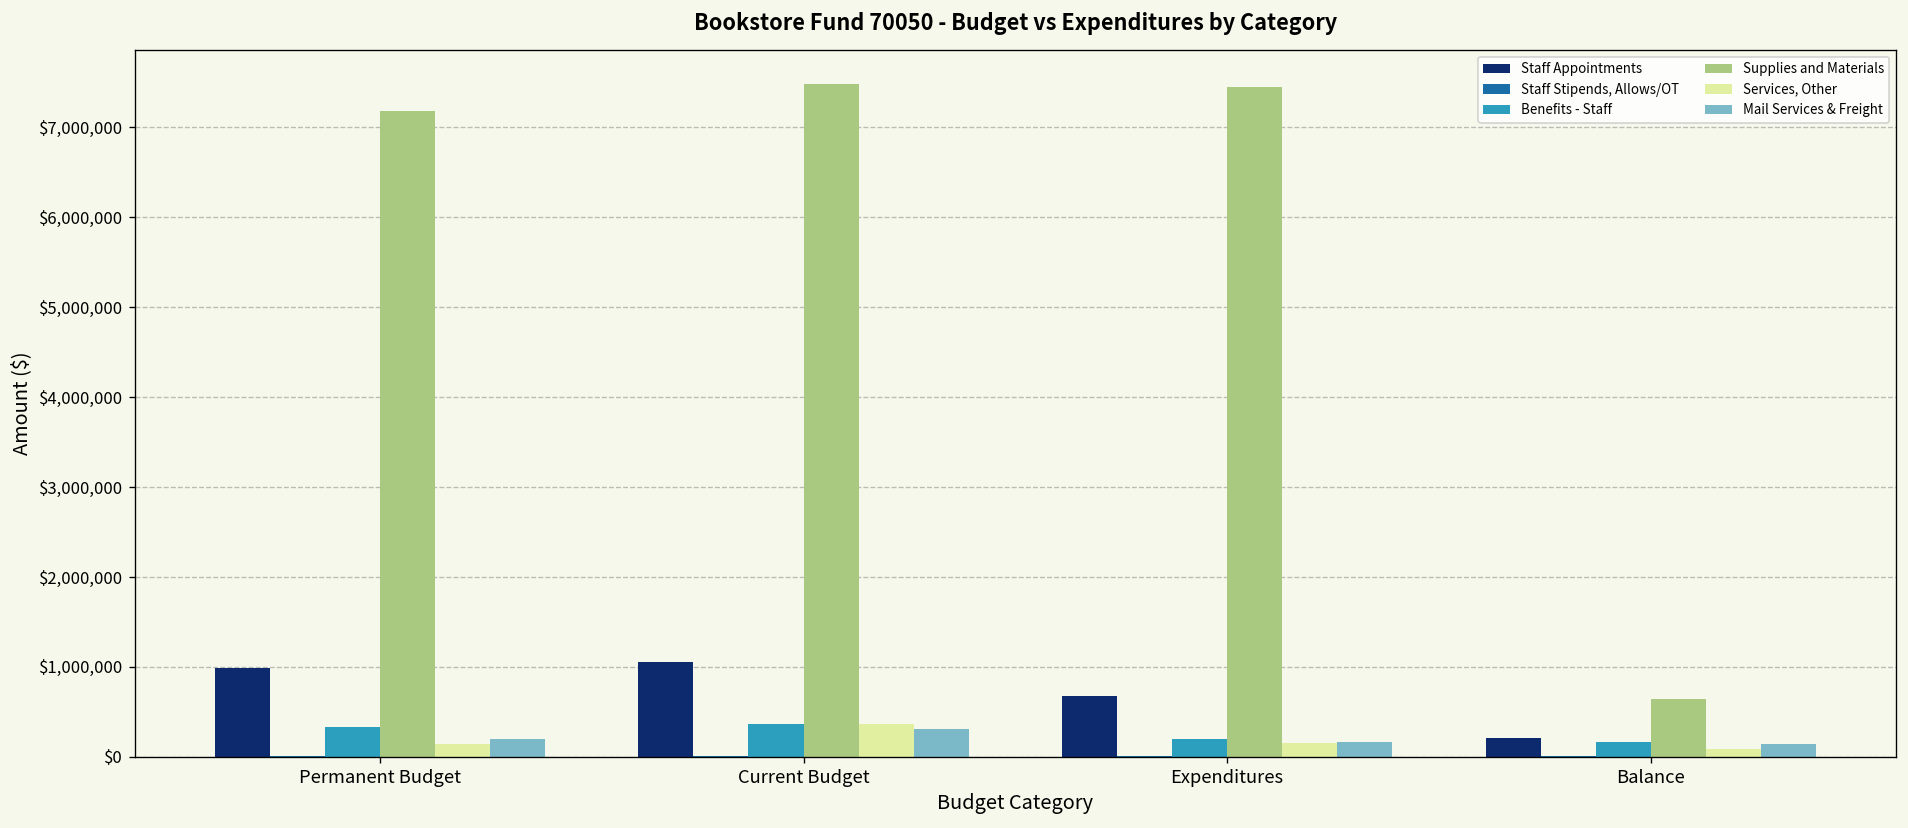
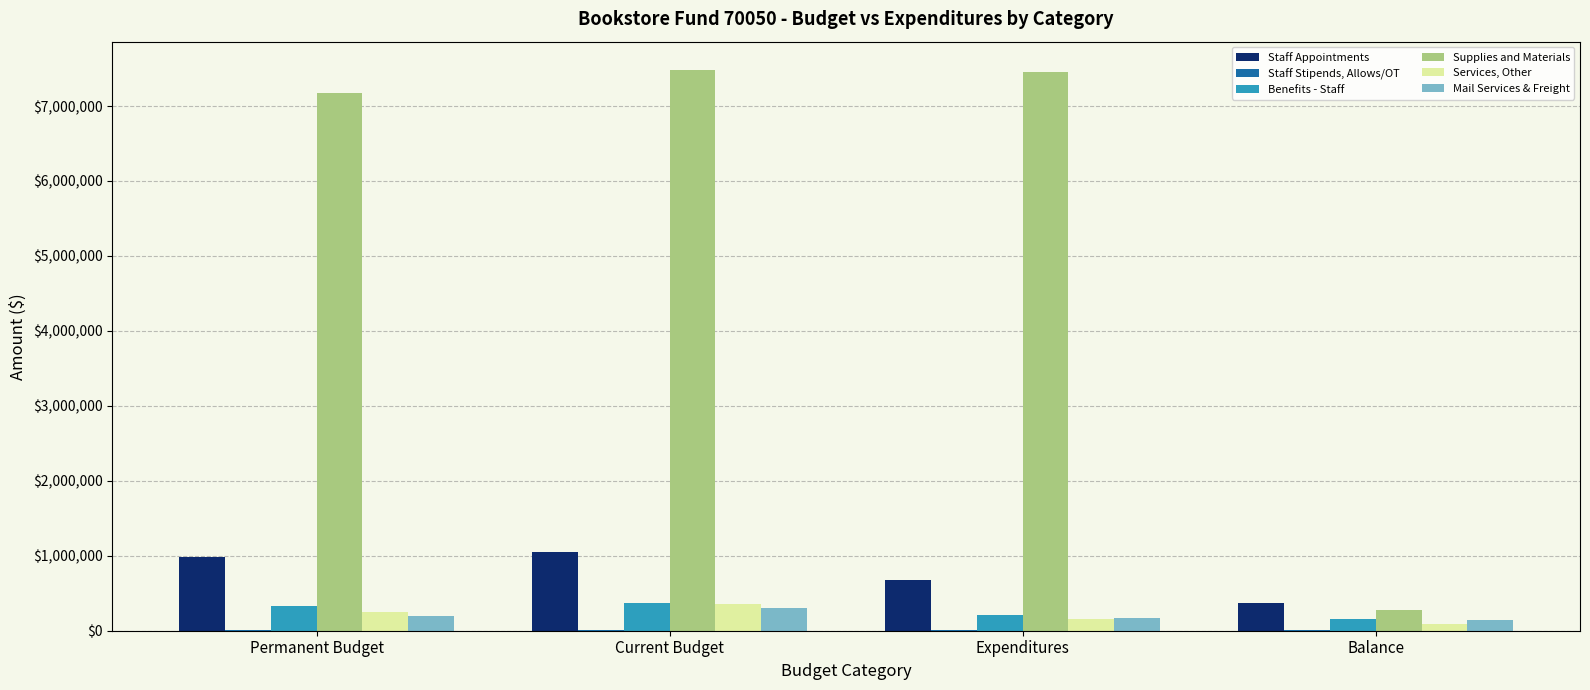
  {
    "Staff Appointments": {
      "Permanent Budget": "$1,000,000",
      "Current Budget": "$1,100,000",
      "Expenditures": "$700,000",
-     "Balance": "$200,000"
+     "Balance": "$400,000"
    },
    "Supplies and Materials": {
      "Permanent Budget": "$7,200,000",
      "Current Budget": "$7,500,000",
      "Expenditures": "$7,500,000",
-     "Balance": "$600,000"
+     "Balance": "$300,000"
    },
    "Services, Other": {
-     "Permanent Budget": "$100,000",
+     "Permanent Budget": "$300,000",
      "Current Budget": "$400,000",
      "Expenditures": "$200,000",
      "Balance": "$100,000"
    },
    "Mail Services & Freight": {
      "Permanent Budget": "$200,000",
      "Current Budget": "$300,000",
      "Expenditures": "$200,000",
      "Balance": "$100,000"
    }
  }
